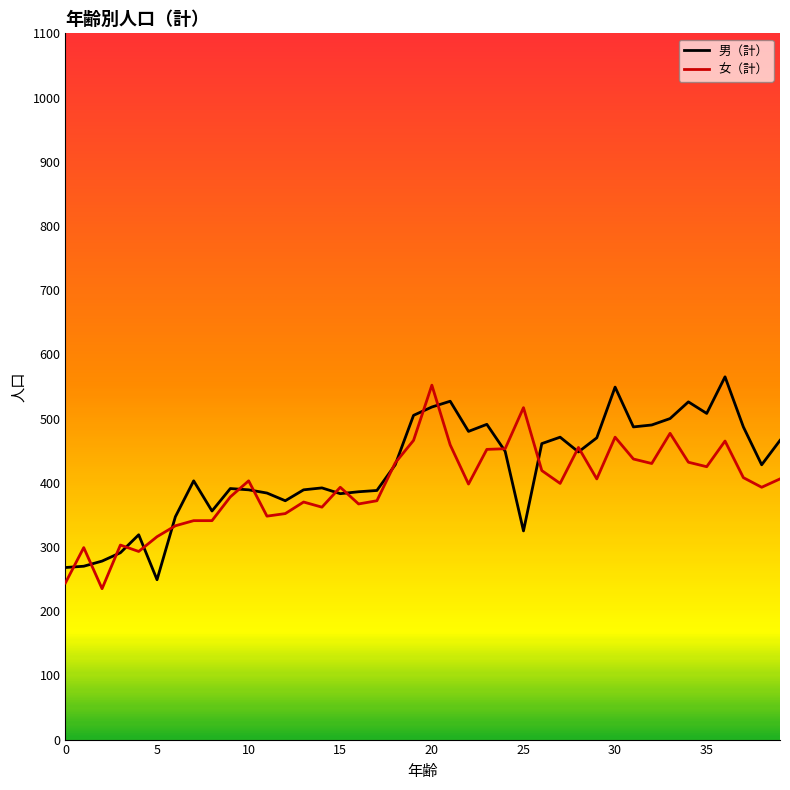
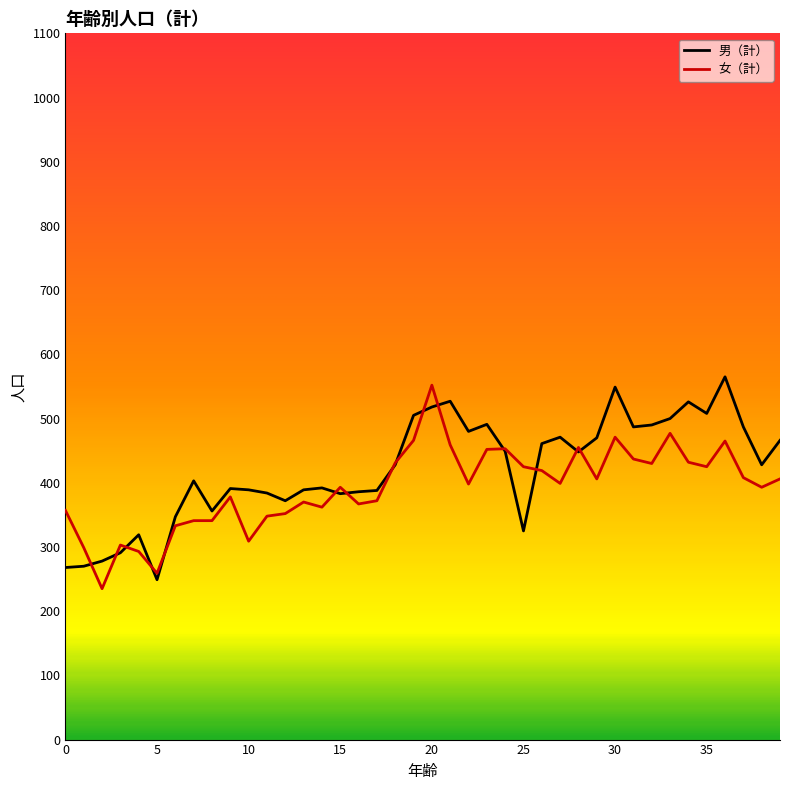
  {
    "男（計）": {
      "0": 270,
      "5": 250,
      "10": 390,
      "15": 380,
      "20": 520,
      "25": 330,
      "30": 550,
      "35": 510
    },
    "女（計）": {
-     "0": 240,
-     "5": 320,
-     "10": 400,
+     "0": 360,
+     "5": 260,
+     "10": 310,
      "15": 390,
      "20": 550,
-     "25": 520,
+     "25": 430,
      "30": 470,
      "35": 430
    }
  }
